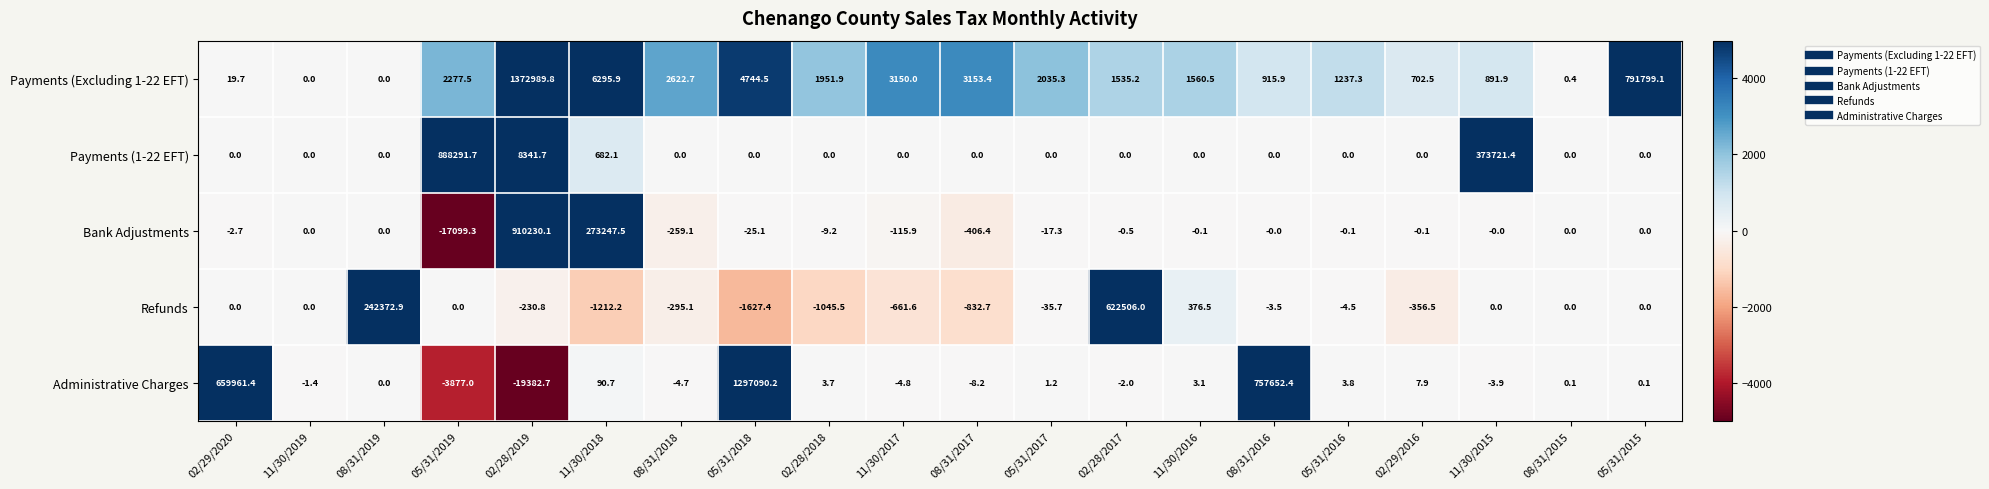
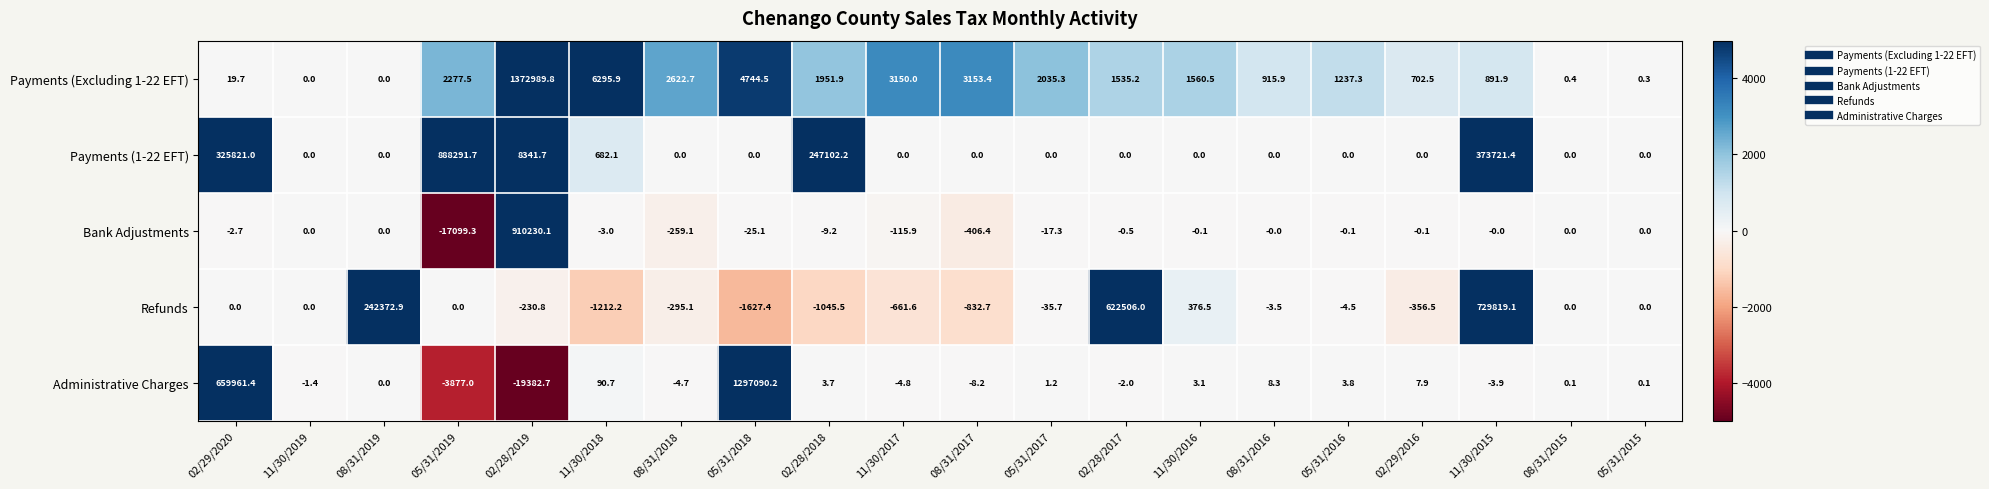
  {
    "Payments (Excluding 1-22 EFT)": {
      "02/29/2020": 19.7,
      "11/30/2019": 0.0,
      "08/31/2019": 0.0,
      "05/31/2019": 2277.5,
      "02/28/2019": 1372989.8,
      "11/30/2018": 6295.9,
      "08/31/2018": 2622.7,
      "05/31/2018": 4744.5,
      "02/28/2018": 1951.9,
      "11/30/2017": 3150.0,
      "08/31/2017": 3153.4,
      "05/31/2017": 2035.3,
      "02/28/2017": 1535.2,
      "11/30/2016": 1560.5,
      "08/31/2016": 915.9,
      "05/31/2016": 1237.3,
      "02/29/2016": 702.5,
      "11/30/2015": 891.9,
      "08/31/2015": 0.4,
-     "05/31/2015": 791799.1
+     "05/31/2015": 0.3
    },
    "Payments (1-22 EFT)": {
-     "02/29/2020": 0.0,
+     "02/29/2020": 325821.0,
      "11/30/2019": 0.0,
      "08/31/2019": 0.0,
      "05/31/2019": 888291.7,
      "02/28/2019": 8341.7,
      "11/30/2018": 682.1,
      "08/31/2018": 0.0,
      "05/31/2018": 0.0,
-     "02/28/2018": 0.0,
+     "02/28/2018": 247102.2,
      "11/30/2017": 0.0,
      "08/31/2017": 0.0,
      "05/31/2017": 0.0,
      "02/28/2017": 0.0,
      "11/30/2016": 0.0,
      "08/31/2016": 0.0,
      "05/31/2016": 0.0,
      "02/29/2016": 0.0,
      "11/30/2015": 373721.4,
      "08/31/2015": 0.0,
      "05/31/2015": 0.0
    },
    "Bank Adjustments": {
      "02/29/2020": -2.7,
      "11/30/2019": 0.0,
      "08/31/2019": 0.0,
      "05/31/2019": -17099.3,
      "02/28/2019": 910230.1,
-     "11/30/2018": 273247.5,
+     "11/30/2018": -3.0,
      "08/31/2018": -259.1,
      "05/31/2018": -25.1,
      "02/28/2018": -9.2,
      "11/30/2017": -115.9,
      "08/31/2017": -406.4,
      "05/31/2017": -17.3,
      "02/28/2017": -0.5,
      "11/30/2016": -0.1,
      "08/31/2016": -0.0,
      "05/31/2016": -0.1,
      "02/29/2016": -0.1,
      "11/30/2015": -0.0,
      "08/31/2015": 0.0,
      "05/31/2015": 0.0
    },
    "Refunds": {
      "02/29/2020": 0.0,
      "11/30/2019": 0.0,
      "08/31/2019": 242372.9,
      "05/31/2019": 0.0,
      "02/28/2019": -230.8,
      "11/30/2018": -1212.2,
      "08/31/2018": -295.1,
      "05/31/2018": -1627.4,
      "02/28/2018": -1045.5,
      "11/30/2017": -661.6,
      "08/31/2017": -832.7,
      "05/31/2017": -35.7,
      "02/28/2017": 622506.0,
      "11/30/2016": 376.5,
      "08/31/2016": -3.5,
      "05/31/2016": -4.5,
      "02/29/2016": -356.5,
-     "11/30/2015": 0.0,
+     "11/30/2015": 729819.1,
      "08/31/2015": 0.0,
      "05/31/2015": 0.0
    },
    "Administrative Charges": {
      "02/29/2020": 659961.4,
      "11/30/2019": -1.4,
      "08/31/2019": 0.0,
      "05/31/2019": -3877.0,
      "02/28/2019": -19382.7,
      "11/30/2018": 90.7,
      "08/31/2018": -4.7,
      "05/31/2018": 1297090.2,
      "02/28/2018": 3.7,
      "11/30/2017": -4.8,
      "08/31/2017": -8.2,
      "05/31/2017": 1.2,
      "02/28/2017": -2.0,
      "11/30/2016": 3.1,
-     "08/31/2016": 757652.4,
+     "08/31/2016": 8.3,
      "05/31/2016": 3.8,
      "02/29/2016": 7.9,
      "11/30/2015": -3.9,
      "08/31/2015": 0.1,
      "05/31/2015": 0.1
    }
  }
